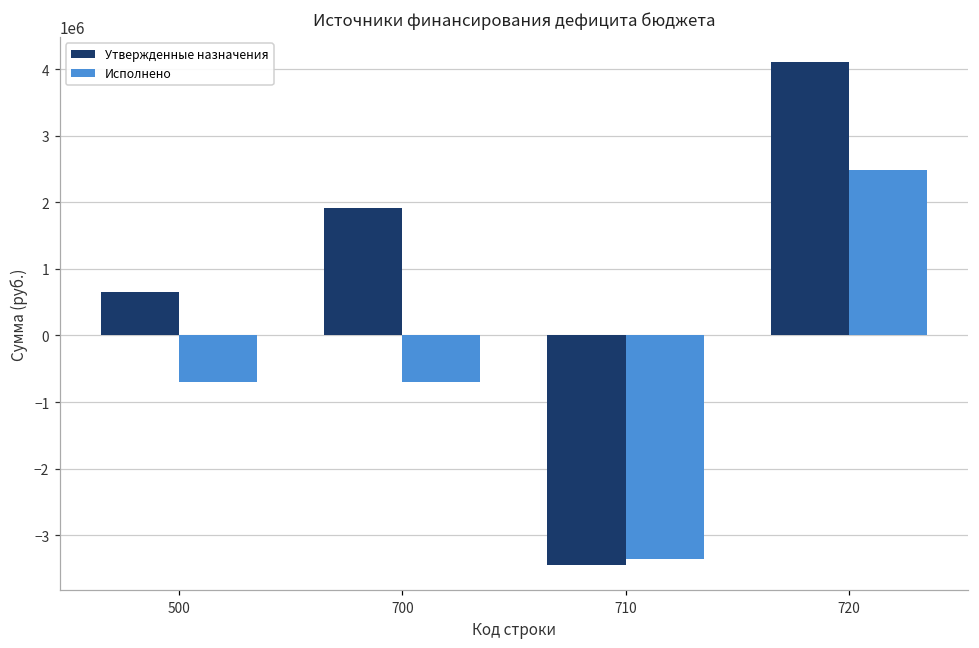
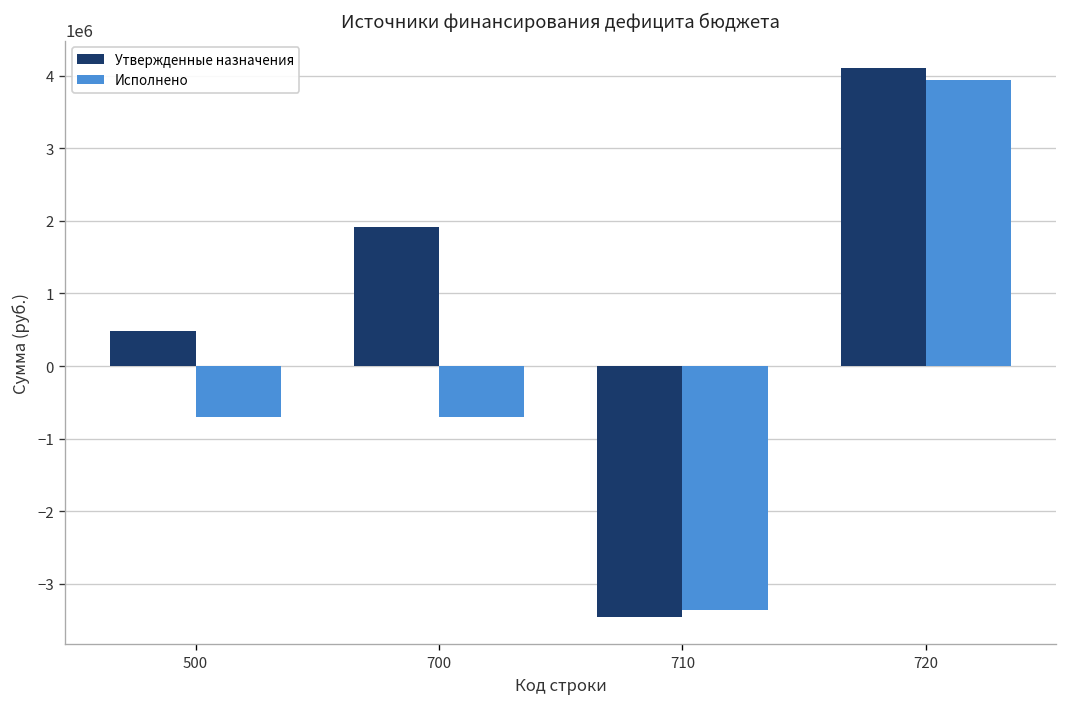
  {
    "Утвержденные назначения": {
-     "500": 600000,
+     "500": 500000,
      "700": 1900000,
      "710": -3500000,
      "720": 4100000
    },
    "Исполнено": {
      "500": -700000,
      "700": -700000,
      "710": -3400000,
-     "720": 2500000
+     "720": 3900000
    }
  }
